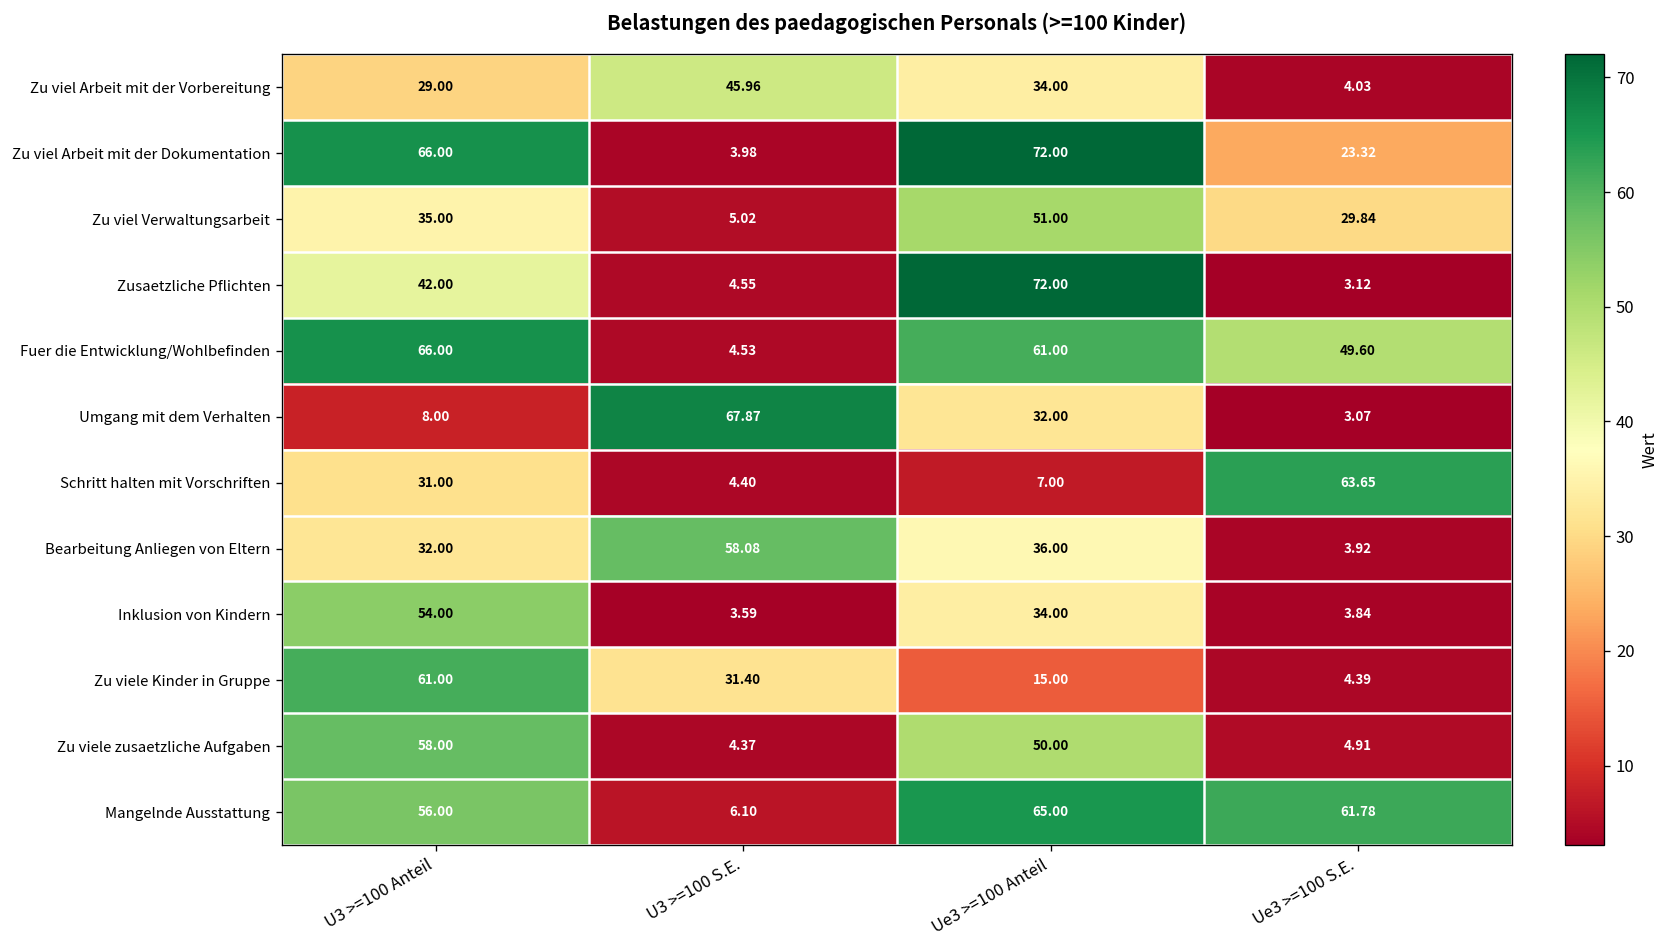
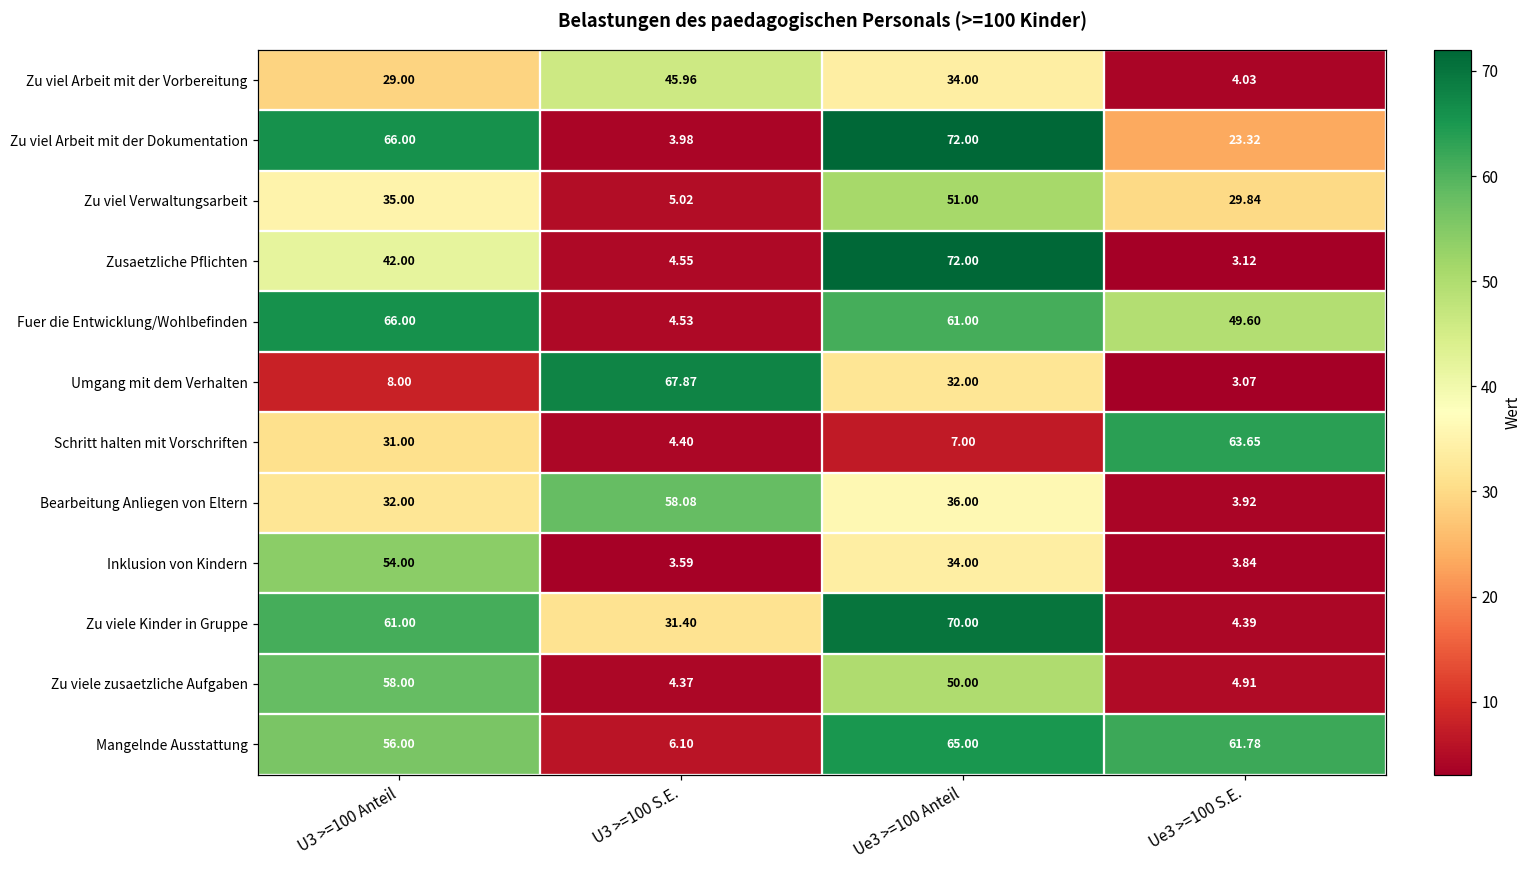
  {
    "Zu viel Arbeit mit der Vorbereitung": {
      "U3 >=100 Anteil": 29.00,
      "U3 >=100 S.E.": 45.96,
      "Ue3 >=100 Anteil": 34.00,
      "Ue3 >=100 S.E.": 4.03
    },
    "Zu viel Arbeit mit der Dokumentation": {
      "U3 >=100 Anteil": 66.00,
      "U3 >=100 S.E.": 3.98,
      "Ue3 >=100 Anteil": 72.00,
      "Ue3 >=100 S.E.": 23.32
    },
    "Zu viel Verwaltungsarbeit": {
      "U3 >=100 Anteil": 35.00,
      "U3 >=100 S.E.": 5.02,
      "Ue3 >=100 Anteil": 51.00,
      "Ue3 >=100 S.E.": 29.84
    },
    "Zusaetzliche Pflichten": {
      "U3 >=100 Anteil": 42.00,
      "U3 >=100 S.E.": 4.55,
      "Ue3 >=100 Anteil": 72.00,
      "Ue3 >=100 S.E.": 3.12
    },
    "Fuer die Entwicklung/Wohlbefinden": {
      "U3 >=100 Anteil": 66.00,
      "U3 >=100 S.E.": 4.53,
      "Ue3 >=100 Anteil": 61.00,
      "Ue3 >=100 S.E.": 49.60
    },
    "Umgang mit dem Verhalten": {
      "U3 >=100 Anteil": 8.00,
      "U3 >=100 S.E.": 67.87,
      "Ue3 >=100 Anteil": 32.00,
      "Ue3 >=100 S.E.": 3.07
    },
    "Schritt halten mit Vorschriften": {
      "U3 >=100 Anteil": 31.00,
      "U3 >=100 S.E.": 4.40,
      "Ue3 >=100 Anteil": 7.00,
      "Ue3 >=100 S.E.": 63.65
    },
    "Bearbeitung Anliegen von Eltern": {
      "U3 >=100 Anteil": 32.00,
      "U3 >=100 S.E.": 58.08,
      "Ue3 >=100 Anteil": 36.00,
      "Ue3 >=100 S.E.": 3.92
    },
    "Inklusion von Kindern": {
      "U3 >=100 Anteil": 54.00,
      "U3 >=100 S.E.": 3.59,
      "Ue3 >=100 Anteil": 34.00,
      "Ue3 >=100 S.E.": 3.84
    },
    "Zu viele Kinder in Gruppe": {
      "U3 >=100 Anteil": 61.00,
      "U3 >=100 S.E.": 31.40,
-     "Ue3 >=100 Anteil": 15.00,
+     "Ue3 >=100 Anteil": 70.00,
      "Ue3 >=100 S.E.": 4.39
    },
    "Zu viele zusaetzliche Aufgaben": {
      "U3 >=100 Anteil": 58.00,
      "U3 >=100 S.E.": 4.37,
      "Ue3 >=100 Anteil": 50.00,
      "Ue3 >=100 S.E.": 4.91
    },
    "Mangelnde Ausstattung": {
      "U3 >=100 Anteil": 56.00,
      "U3 >=100 S.E.": 6.10,
      "Ue3 >=100 Anteil": 65.00,
      "Ue3 >=100 S.E.": 61.78
    }
  }
